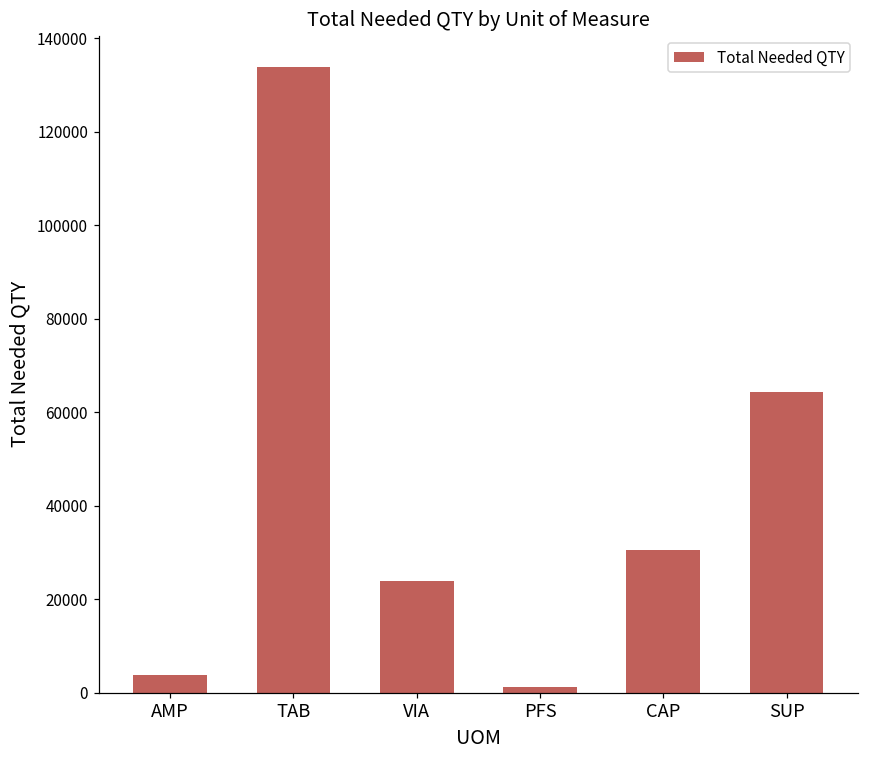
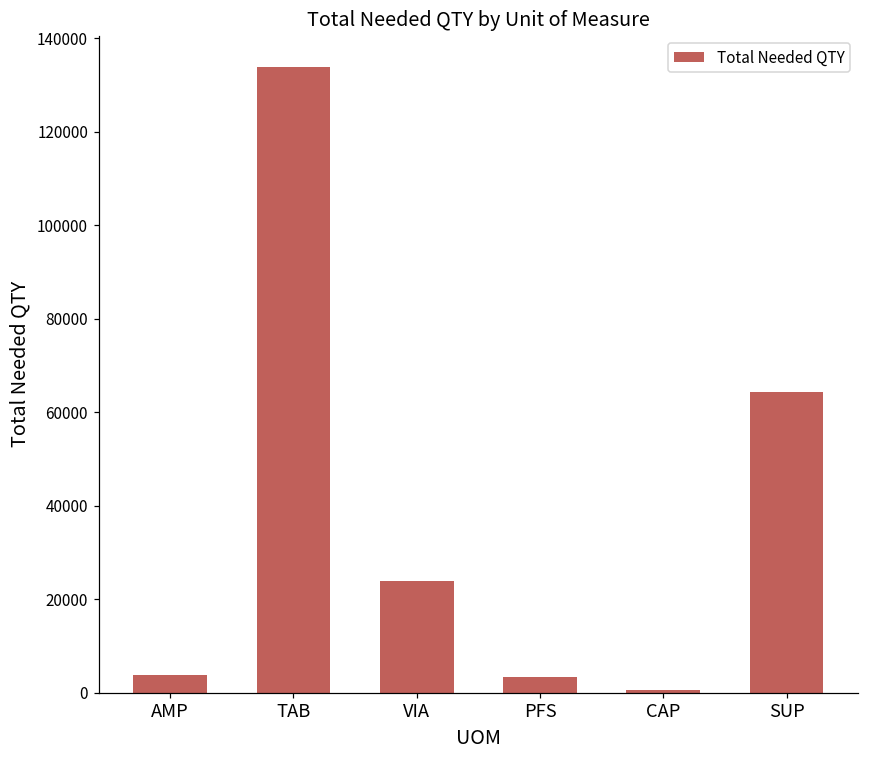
  {
    "AMP": 4000,
    "TAB": 134000,
    "VIA": 24000,
-   "PFS": 1000,
-   "CAP": 30000,
+   "PFS": 3000,
+   "CAP": 1000,
    "SUP": 64000
  }
